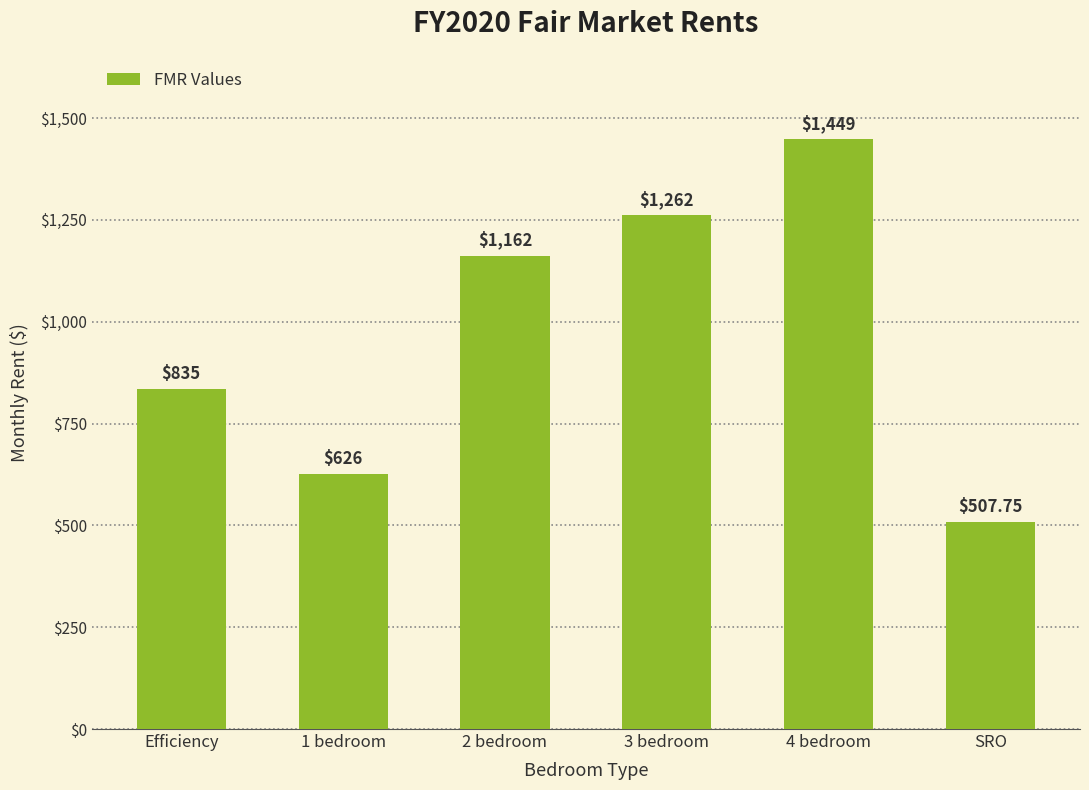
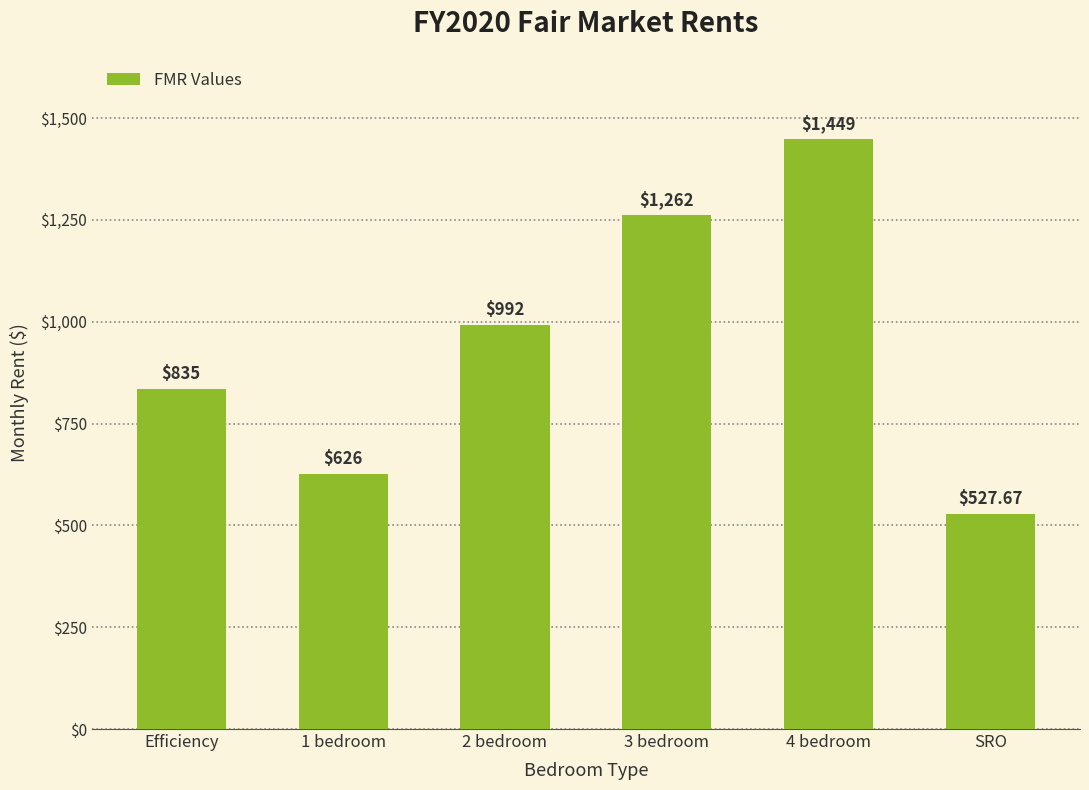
  {
    "Efficiency": "$835",
    "1 bedroom": "$626",
-   "2 bedroom": "$1,162",
+   "2 bedroom": "$992",
    "3 bedroom": "$1,262",
    "4 bedroom": "$1,449",
-   "SRO": "$507.75"
+   "SRO": "$527.67"
  }
